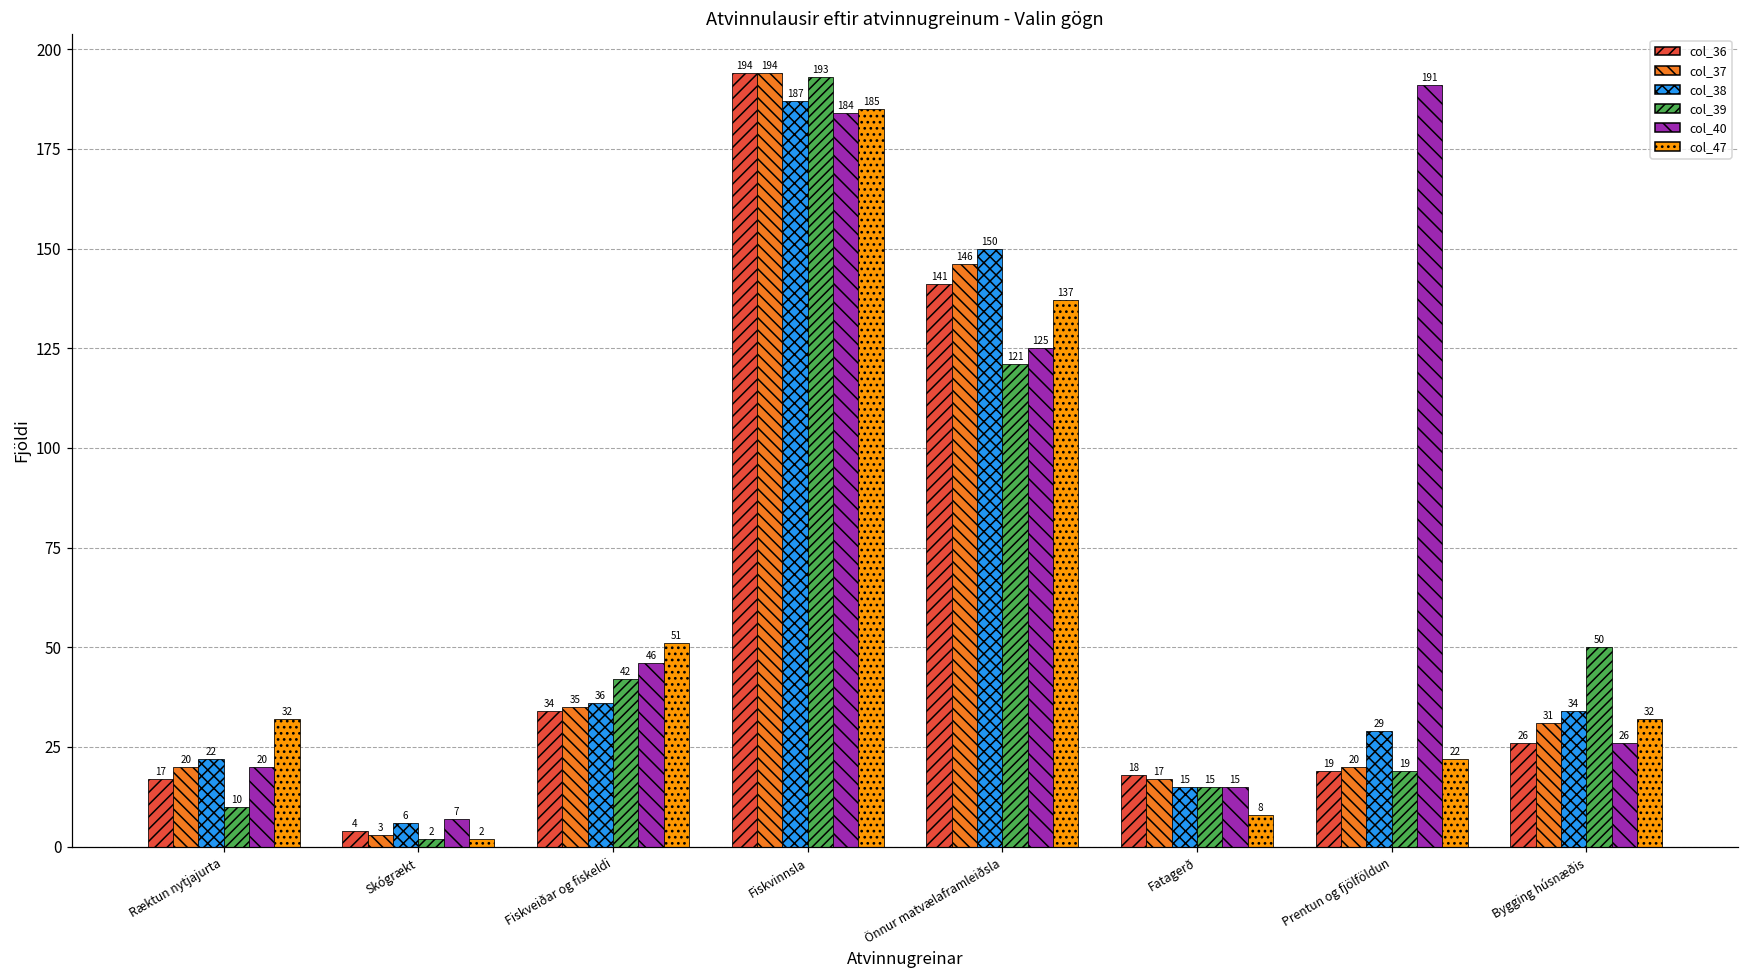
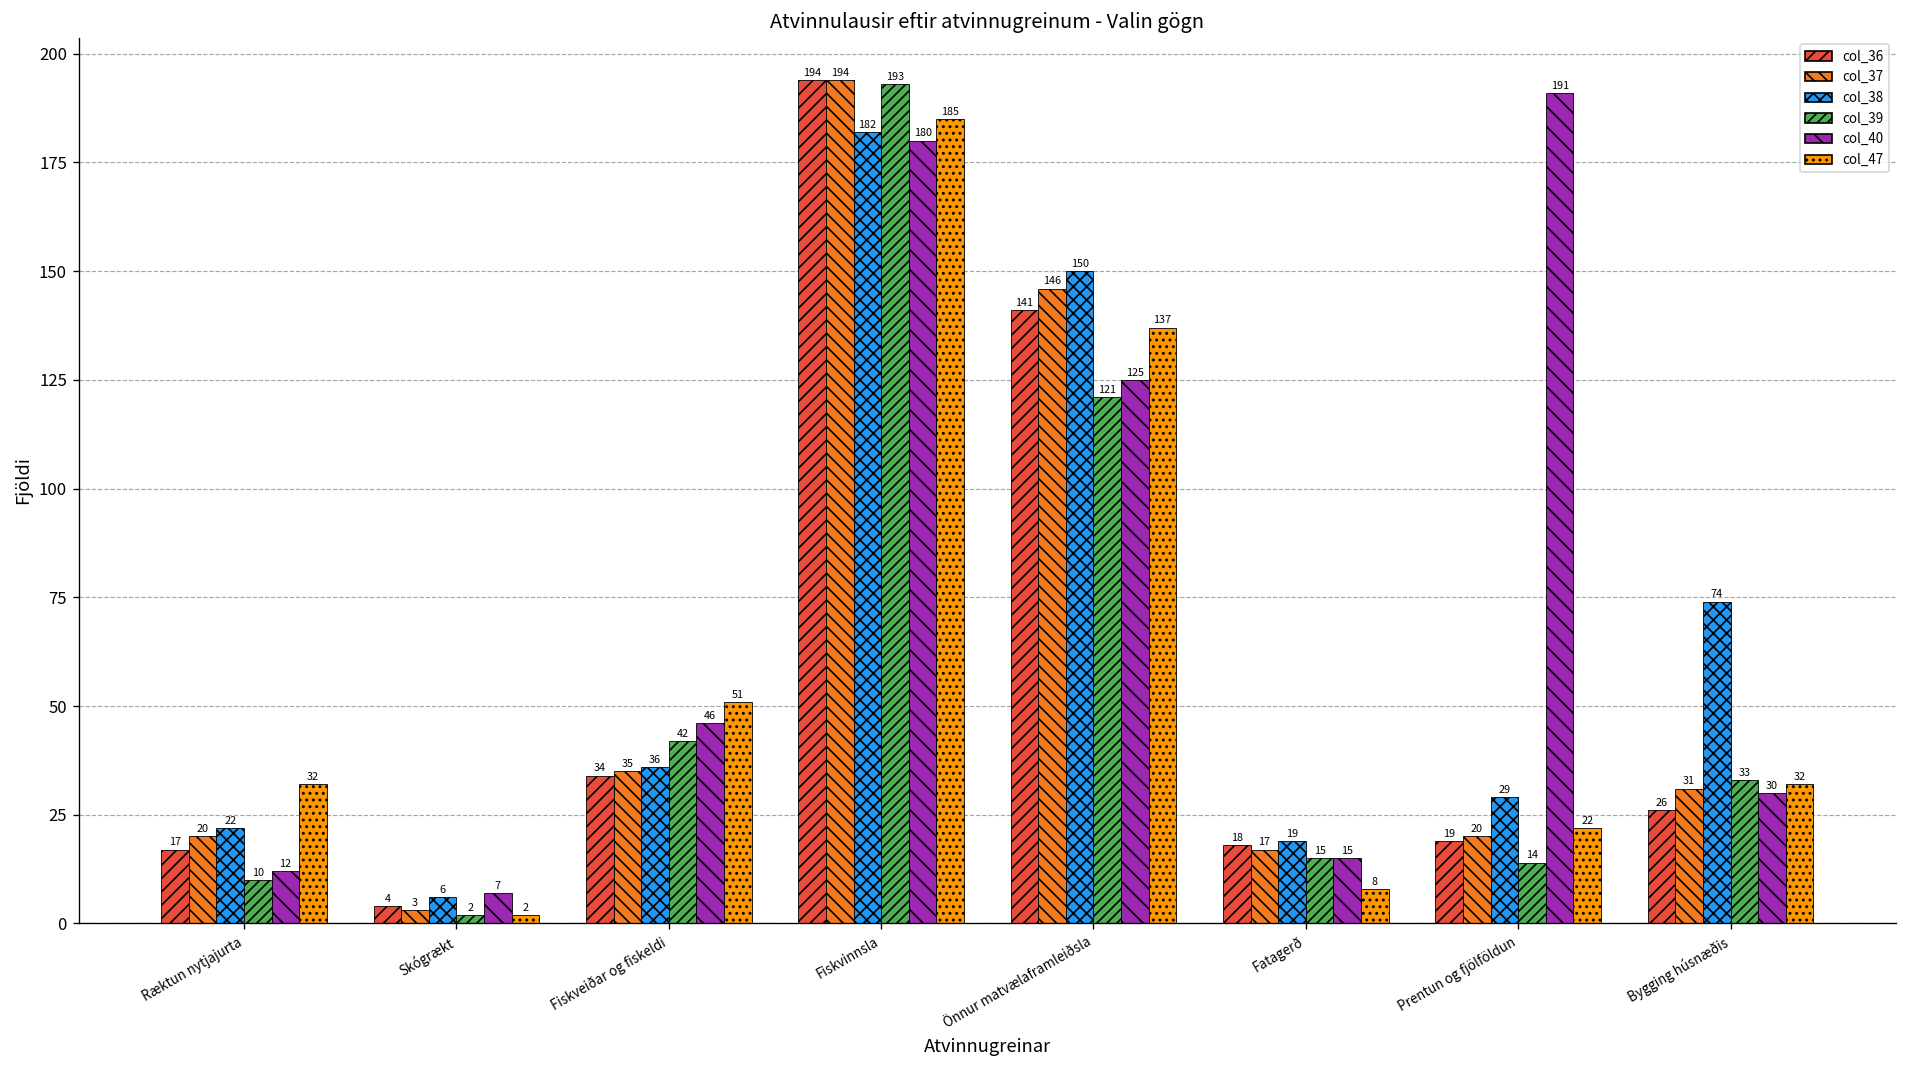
  {
    "col_38": {
      "Ræktun nytjajurta": 22,
      "Skógrækt": 6,
      "Fiskveiðar og fiskeldi": 36,
-     "Fiskvinnsla": 187,
+     "Fiskvinnsla": 182,
      "Önnur matvælaframleiðsla": 150,
-     "Fatagerð": 15,
+     "Fatagerð": 19,
      "Prentun og fjölföldun": 29,
-     "Bygging húsnæðis": 34
+     "Bygging húsnæðis": 74
    },
    "col_39": {
      "Ræktun nytjajurta": 10,
      "Skógrækt": 2,
      "Fiskveiðar og fiskeldi": 42,
      "Fiskvinnsla": 193,
      "Önnur matvælaframleiðsla": 121,
      "Fatagerð": 15,
-     "Prentun og fjölföldun": 19,
-     "Bygging húsnæðis": 50
+     "Prentun og fjölföldun": 14,
+     "Bygging húsnæðis": 33
    },
    "col_40": {
-     "Ræktun nytjajurta": 20,
+     "Ræktun nytjajurta": 12,
      "Skógrækt": 7,
      "Fiskveiðar og fiskeldi": 46,
-     "Fiskvinnsla": 184,
+     "Fiskvinnsla": 180,
      "Önnur matvælaframleiðsla": 125,
      "Fatagerð": 15,
      "Prentun og fjölföldun": 191,
-     "Bygging húsnæðis": 26
+     "Bygging húsnæðis": 30
    }
  }
